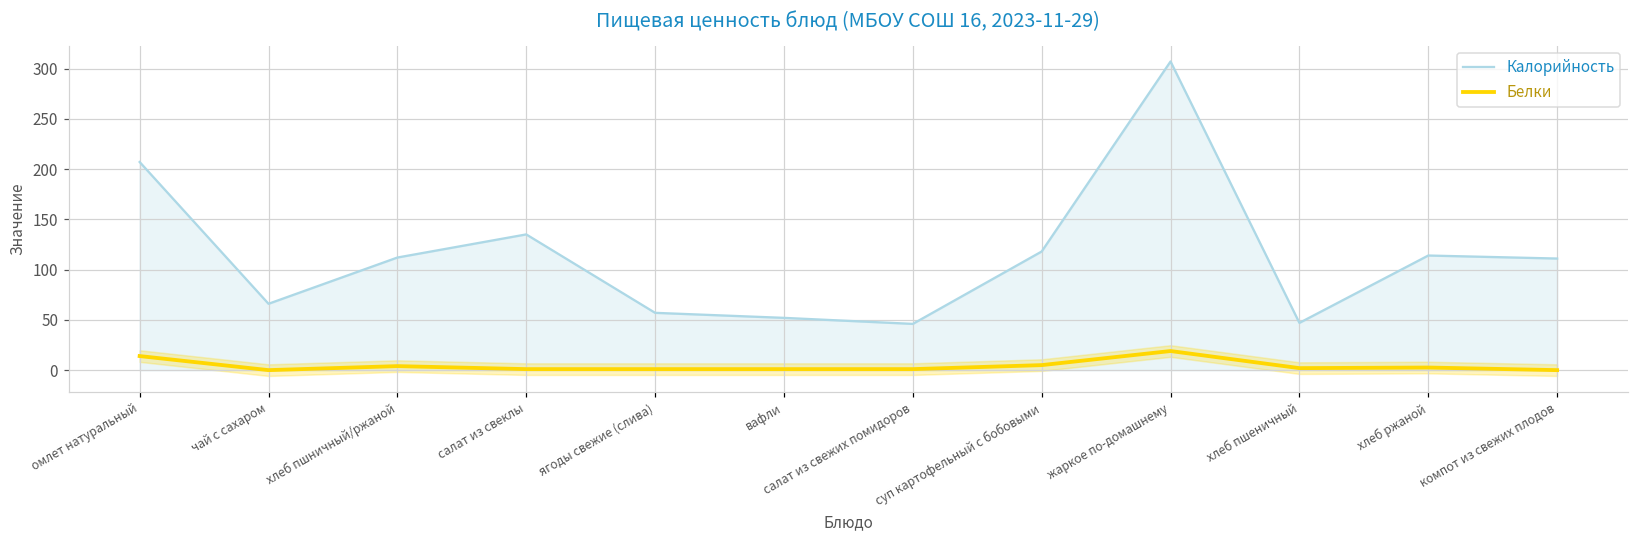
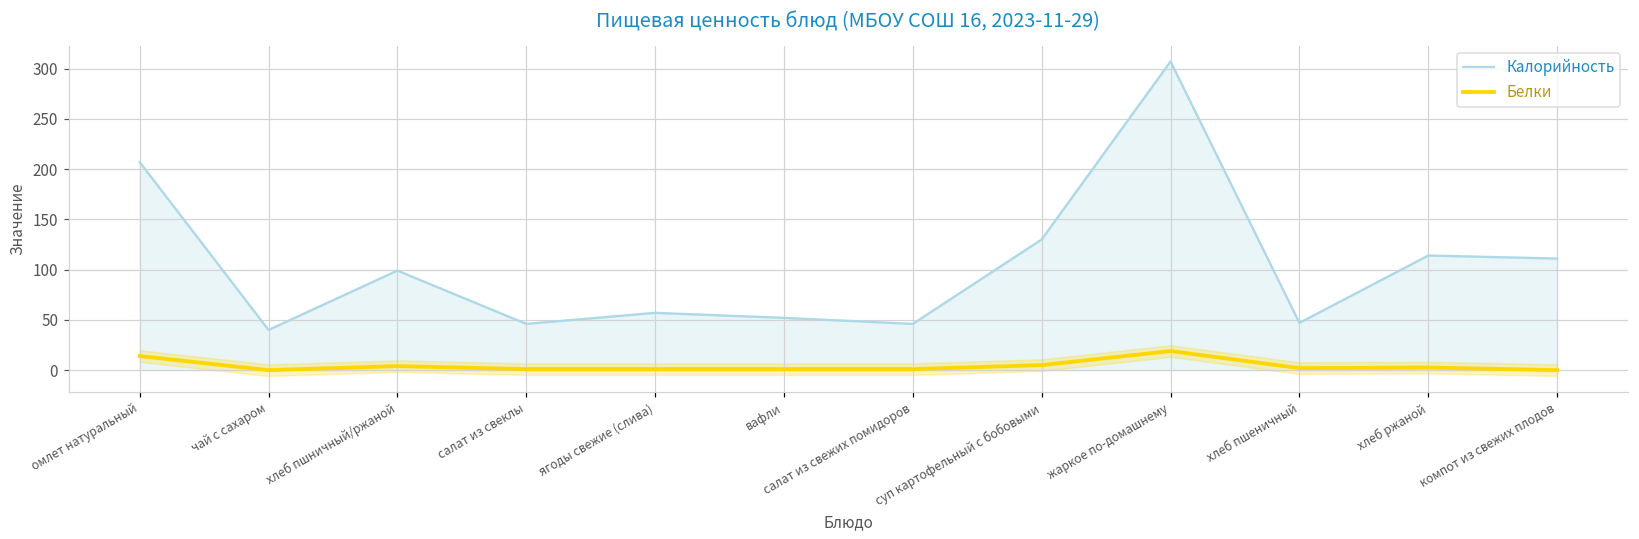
  {
    "Калорийность": {
      "омлет натуральный": 210,
-     "чай с сахаром": 70,
-     "хлеб пшничный/ржаной": 110,
-     "салат из свеклы": 140,
+     "чай с сахаром": 40,
+     "хлеб пшничный/ржаной": 100,
+     "салат из свеклы": 50,
      "ягоды свежие (слива)": 60,
      "вафли": 50,
      "салат из свежих помидоров": 50,
-     "суп картофельный с бобовыми": 120,
+     "суп картофельный с бобовыми": 130,
      "жаркое по-домашнему": 310,
      "хлеб пшеничный": 50,
      "хлеб ржаной": 110,
      "компот из свежих плодов": 110
    }
  }
